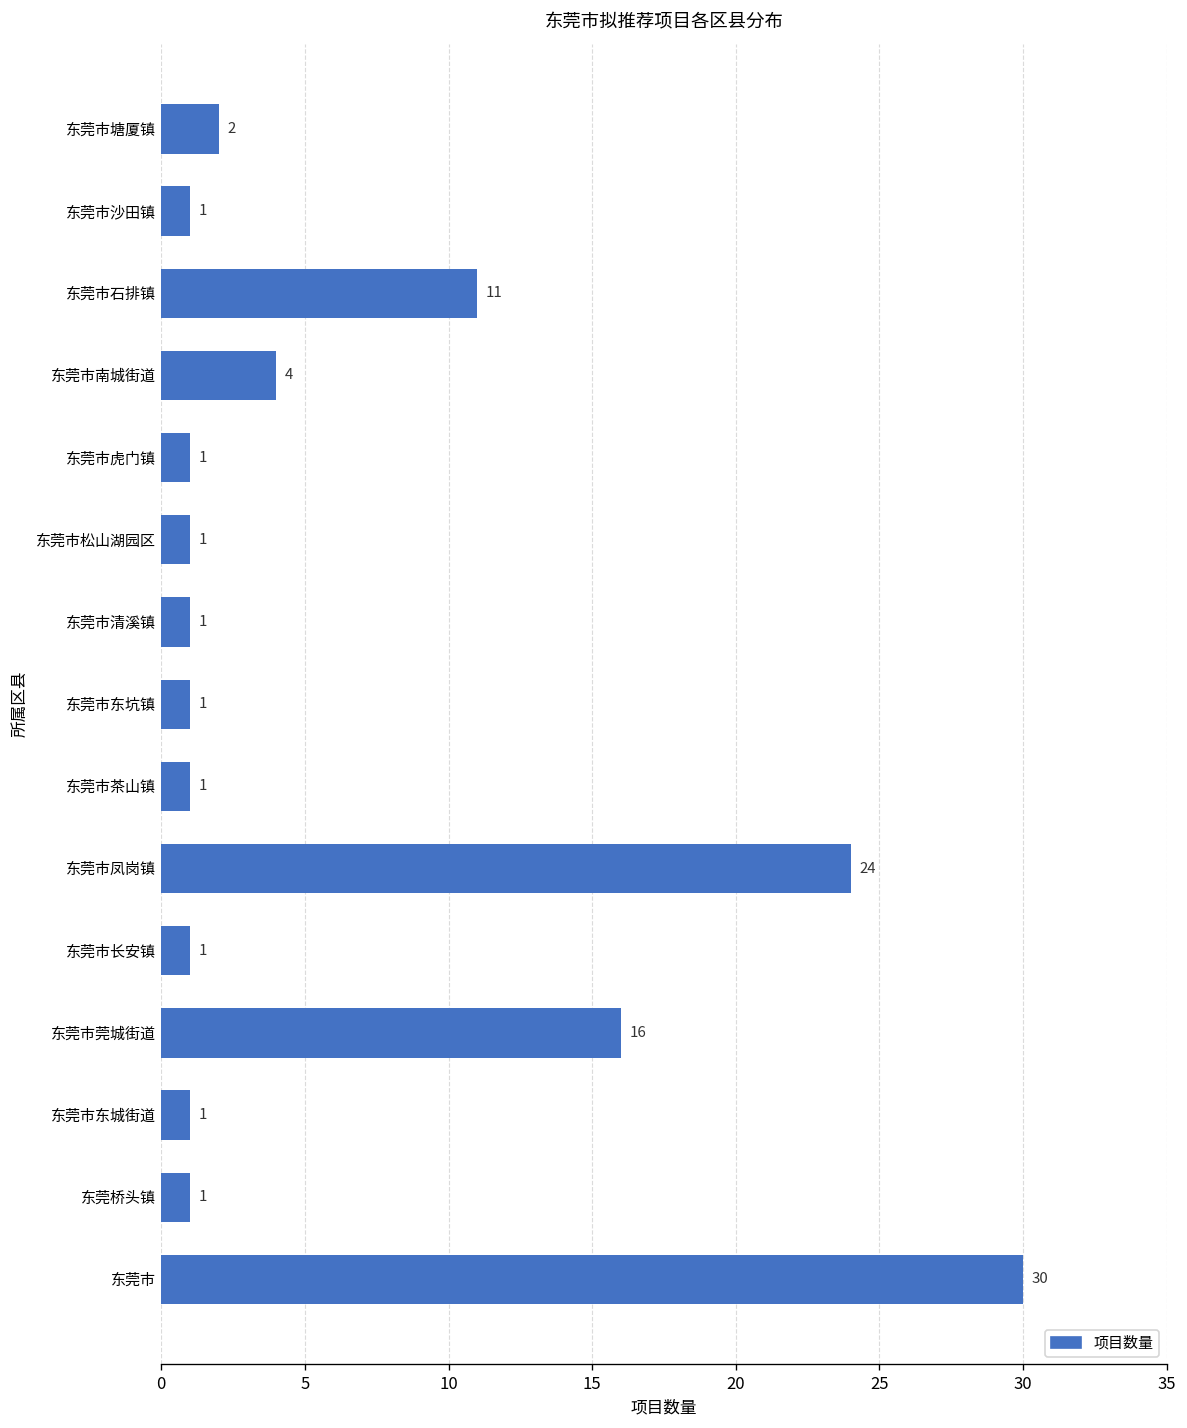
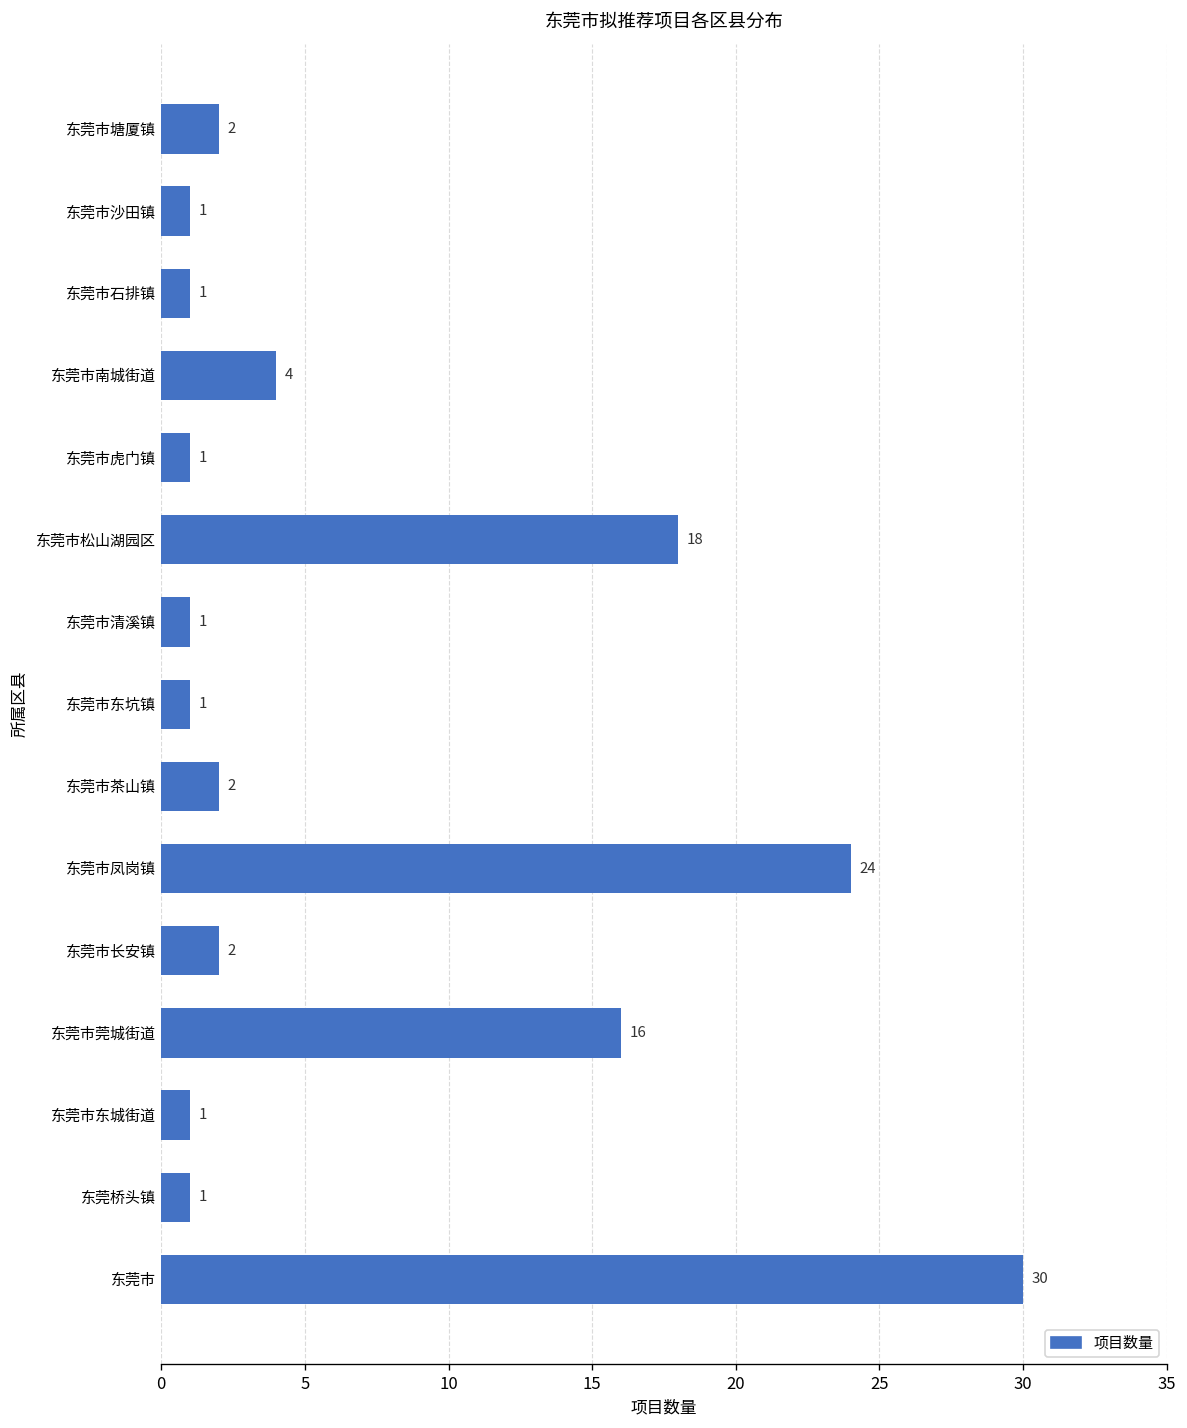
  {
    "东莞市塘厦镇": 2,
    "东莞市沙田镇": 1,
-   "东莞市石排镇": 11,
+   "东莞市石排镇": 1,
    "东莞市南城街道": 4,
    "东莞市虎门镇": 1,
-   "东莞市松山湖园区": 1,
+   "东莞市松山湖园区": 18,
    "东莞市清溪镇": 1,
    "东莞市东坑镇": 1,
-   "东莞市茶山镇": 1,
+   "东莞市茶山镇": 2,
    "东莞市凤岗镇": 24,
-   "东莞市长安镇": 1,
+   "东莞市长安镇": 2,
    "东莞市莞城街道": 16,
    "东莞市东城街道": 1,
    "东莞桥头镇": 1,
    "东莞市": 30
  }
